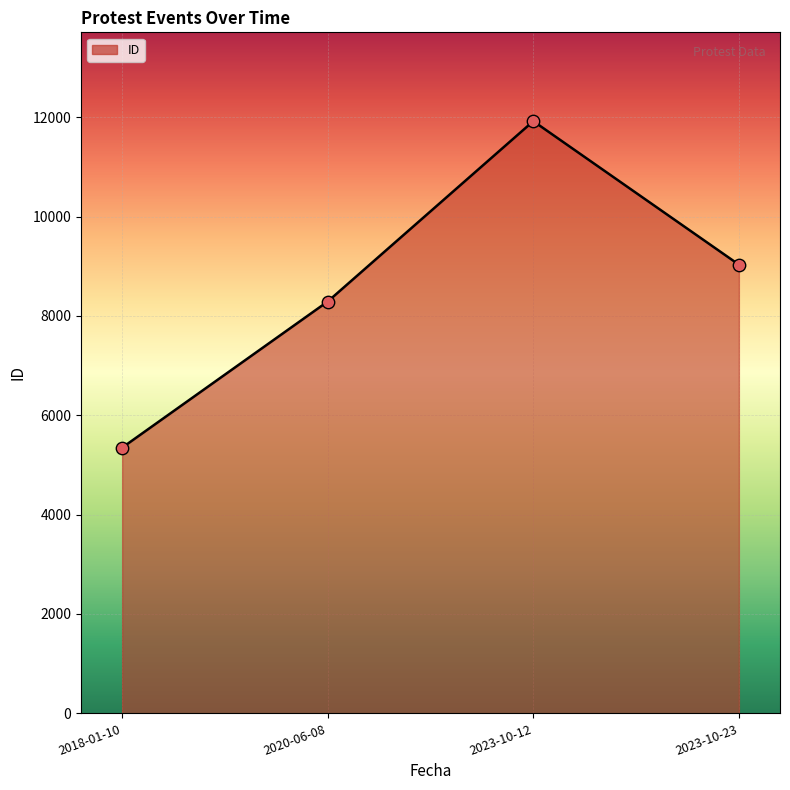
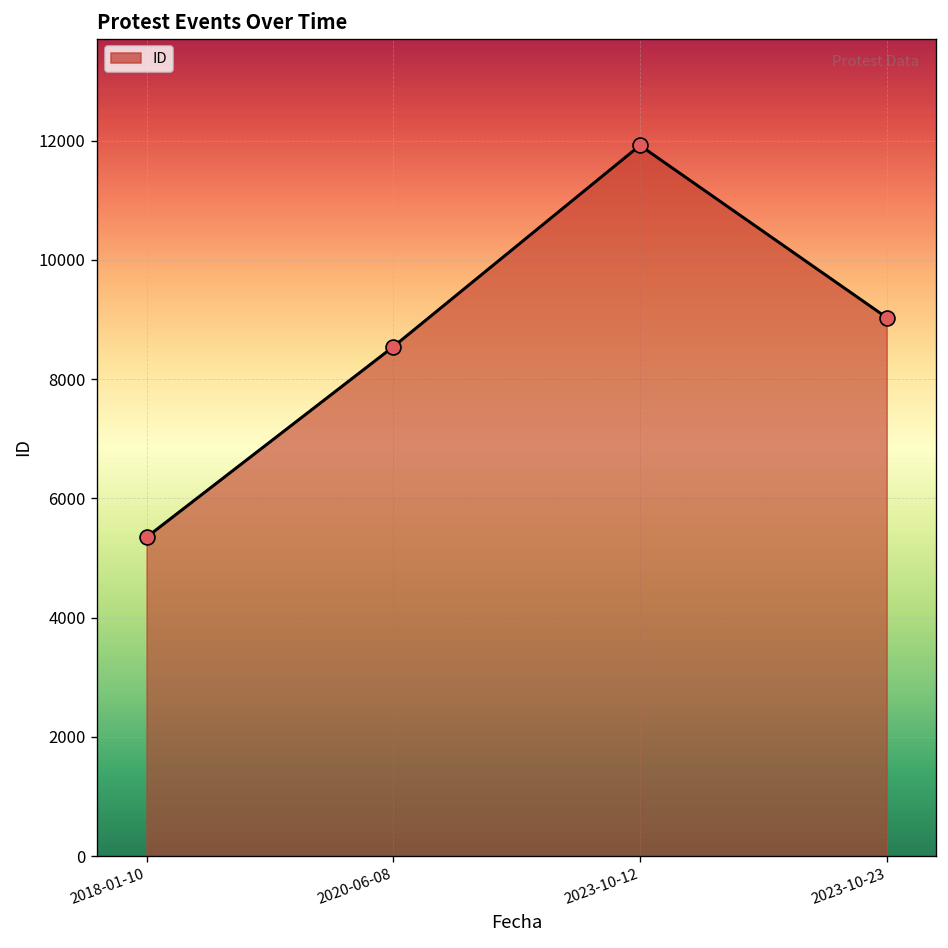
  {
    "2018-01-10": 5300,
-   "2020-06-08": 8300,
+   "2020-06-08": 8500,
    "2023-10-12": 11900,
    "2023-10-23": 9000
  }
